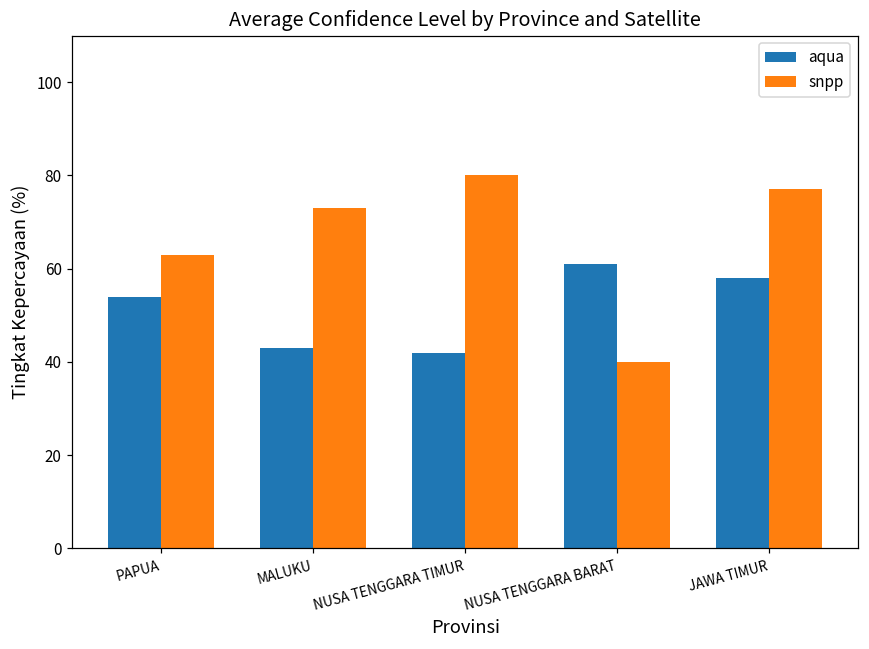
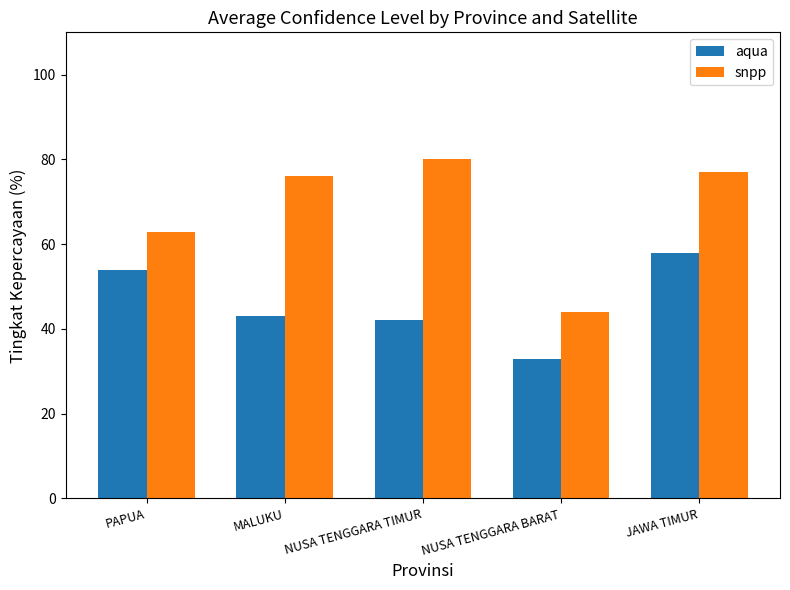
  {
    "aqua": {
      "PAPUA": 54,
      "MALUKU": 43,
      "NUSA TENGGARA TIMUR": 42,
-     "NUSA TENGGARA BARAT": 61,
+     "NUSA TENGGARA BARAT": 33,
      "JAWA TIMUR": 58
    },
    "snpp": {
      "PAPUA": 63,
-     "MALUKU": 73,
+     "MALUKU": 76,
      "NUSA TENGGARA TIMUR": 80,
-     "NUSA TENGGARA BARAT": 40,
+     "NUSA TENGGARA BARAT": 44,
      "JAWA TIMUR": 77
    }
  }
